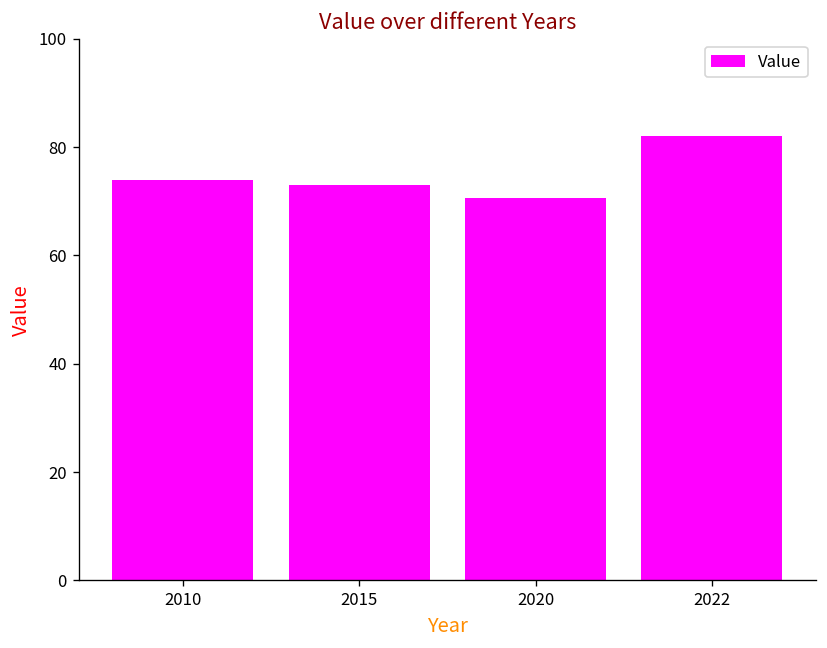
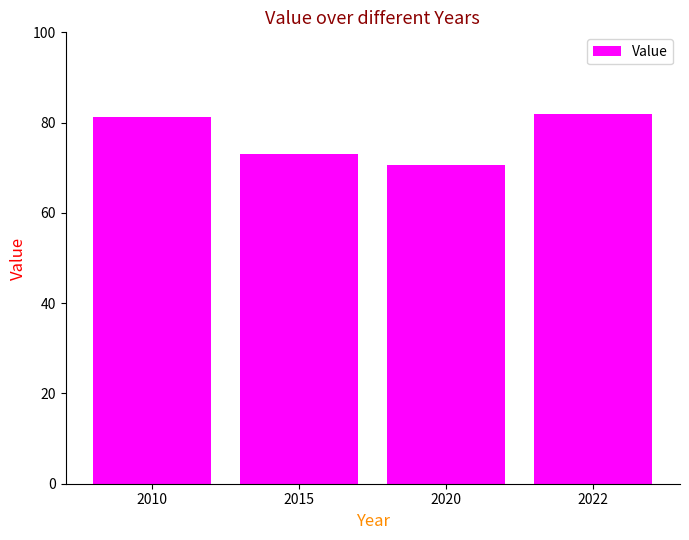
  {
-   "2010": 74,
+   "2010": 81,
    "2015": 73,
    "2020": 71,
    "2022": 82
  }
